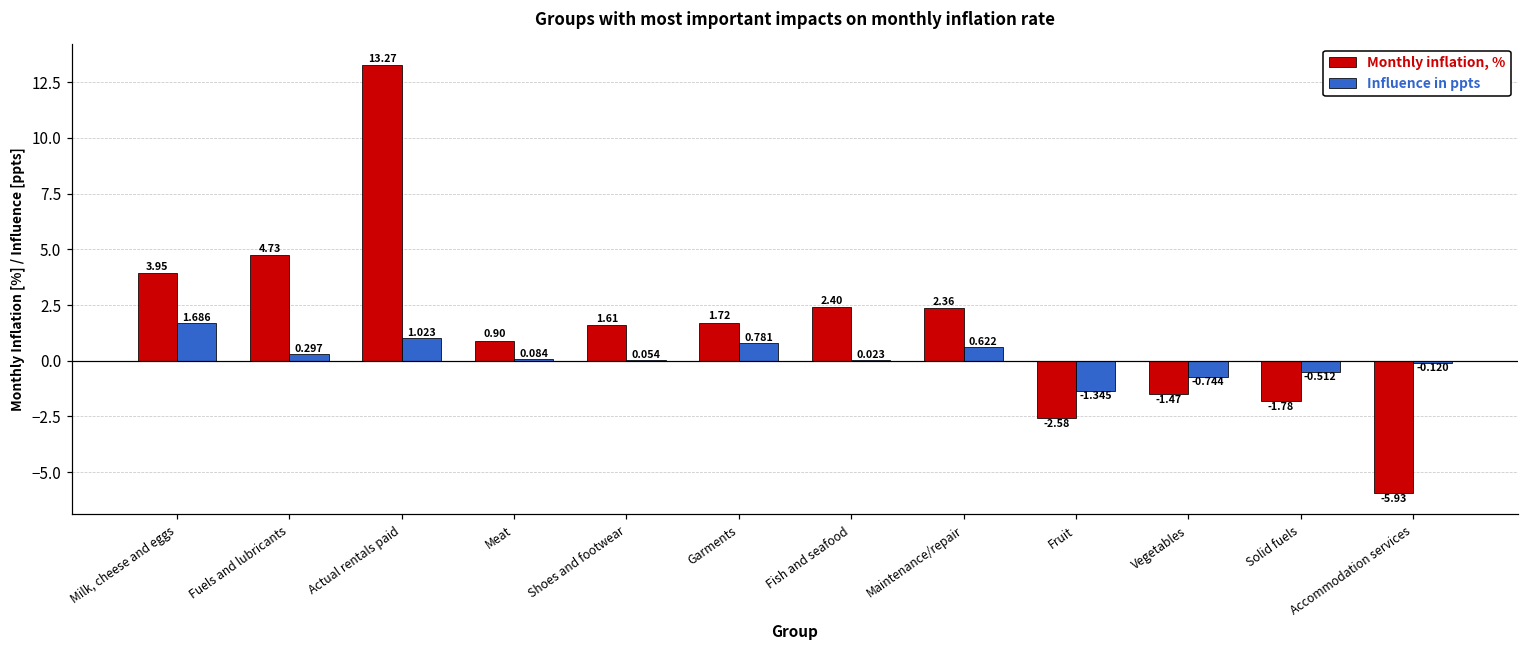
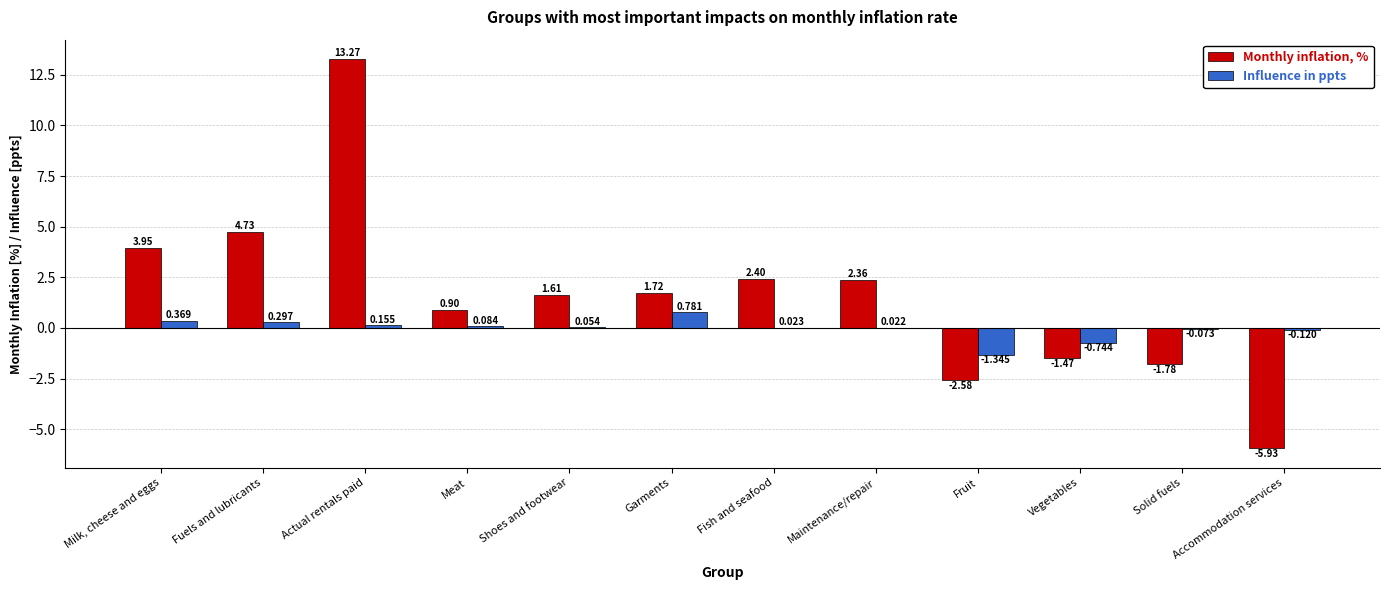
  {
    "Monthly inflation, %": {
      "Milk, cheese and eggs": 3.95,
      "Fuels and lubricants": 4.73,
      "Actual rentals paid": 13.27,
      "Meat": 0.90,
      "Shoes and footwear": 1.61,
      "Garments": 1.72,
      "Fish and seafood": 2.40,
      "Maintenance/repair": 2.36,
      "Fruit": -2.58,
      "Vegetables": -1.47,
      "Solid fuels": -1.78,
      "Accommodation services": -5.93
    },
    "Influence in ppts": {
-     "Milk, cheese and eggs": 1.686,
+     "Milk, cheese and eggs": 0.369,
      "Fuels and lubricants": 0.297,
-     "Actual rentals paid": 1.023,
+     "Actual rentals paid": 0.155,
      "Meat": 0.084,
      "Shoes and footwear": 0.054,
      "Garments": 0.781,
      "Fish and seafood": 0.023,
-     "Maintenance/repair": 0.622,
+     "Maintenance/repair": 0.022,
      "Fruit": -1.345,
      "Vegetables": -0.744,
-     "Solid fuels": -0.512,
+     "Solid fuels": -0.073,
      "Accommodation services": -0.120
    }
  }
